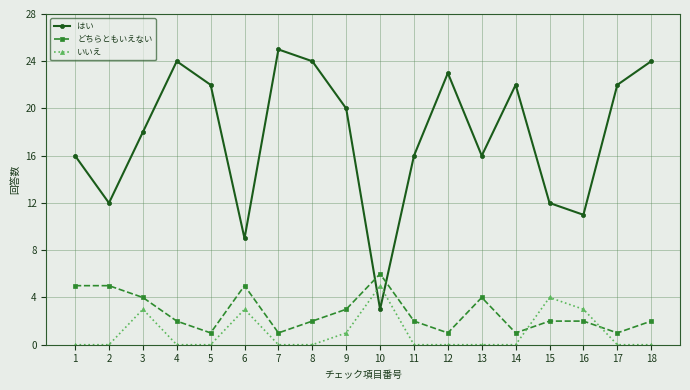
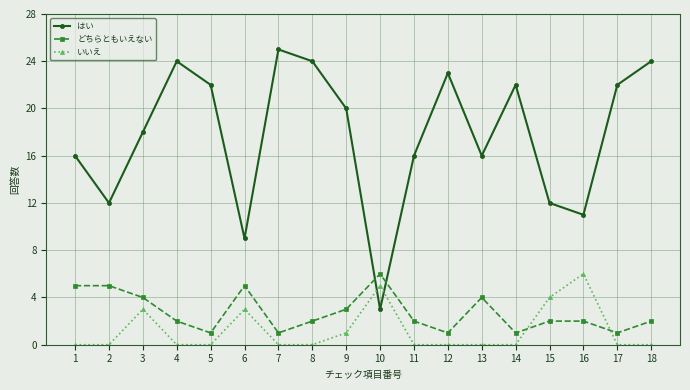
  {
    "いいえ": {
      "1": 0,
      "2": 0,
      "3": 3,
      "4": 0,
      "5": 0,
      "6": 3,
      "7": 0,
      "8": 0,
      "9": 1,
      "10": 5,
      "11": 0,
      "12": 0,
      "13": 0,
      "14": 0,
      "15": 4,
-     "16": 3,
+     "16": 6,
      "17": 0,
      "18": 0
    }
  }
